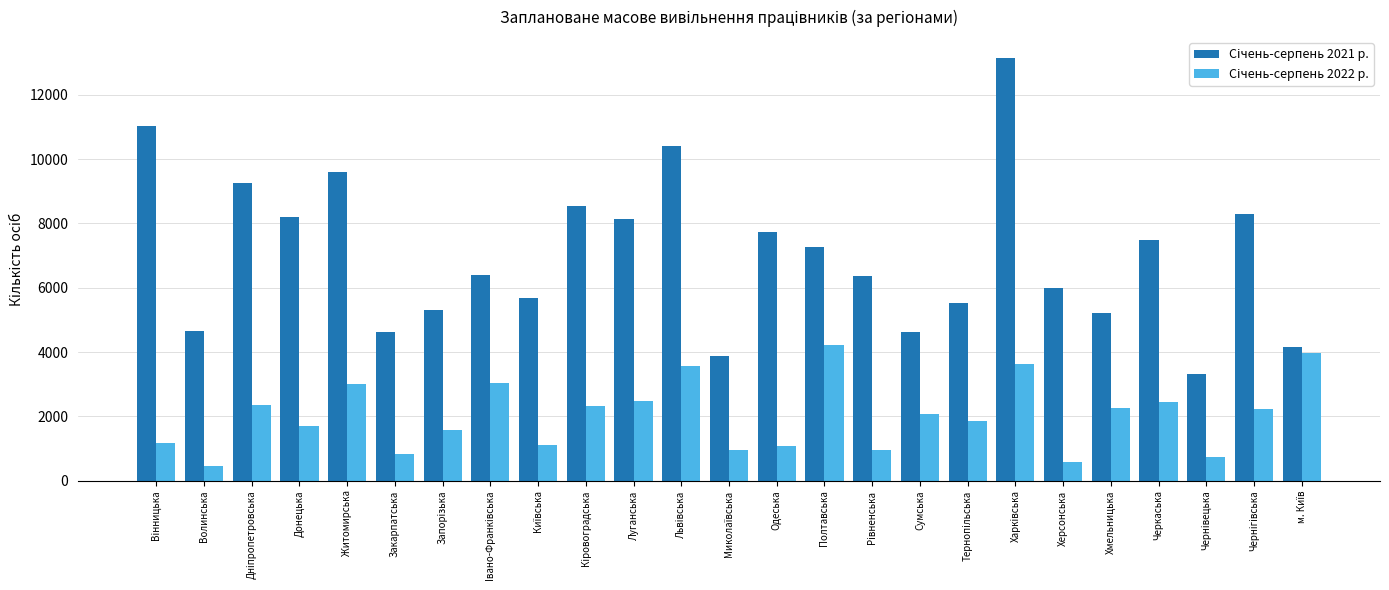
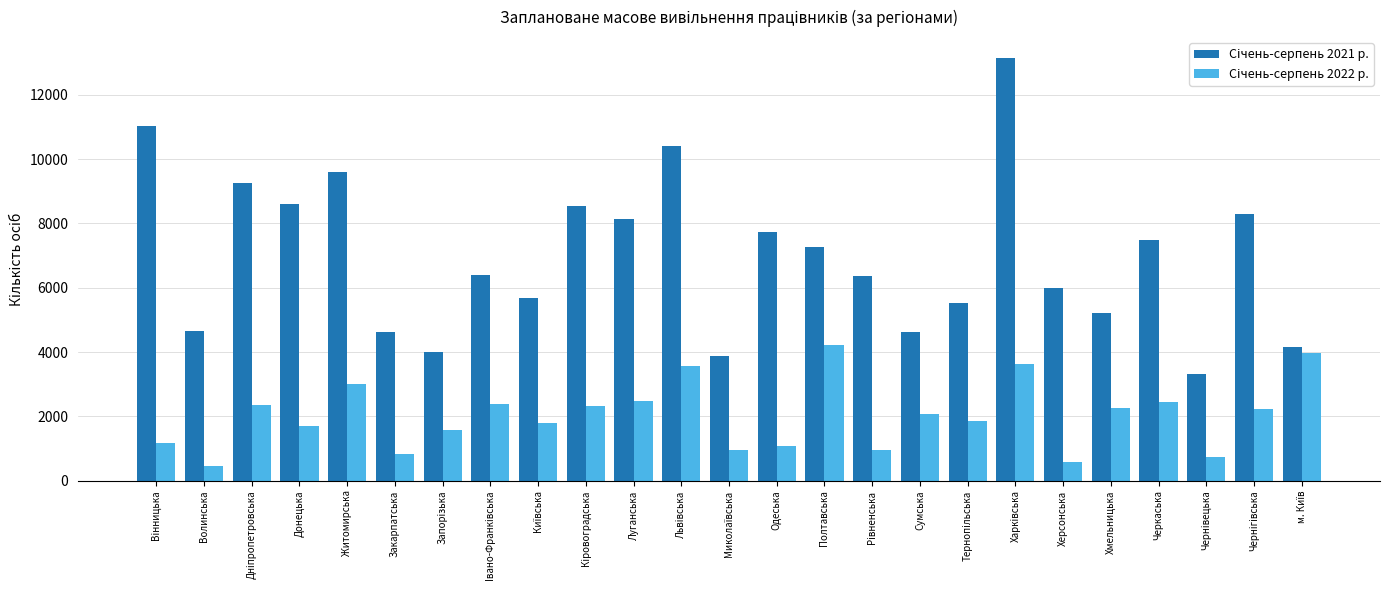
  {
    "Січень-серпень 2021 р.": {
      "Вінницька": 11000,
      "Волинська": 4700,
      "Дніпропетровська": 9200,
-     "Донецька": 8200,
+     "Донецька": 8600,
      "Житомирська": 9600,
      "Закарпатська": 4600,
-     "Запорізька": 5300,
+     "Запорізька": 4000,
      "Івано-Франківська": 6400,
      "Київська": 5700,
      "Кіровоградська": 8600,
      "Луганська": 8100,
      "Львівська": 10400,
      "Миколаївська": 3900,
      "Одеська": 7700,
      "Полтавська": 7300,
      "Рівненська": 6400,
      "Сумська": 4600,
      "Тернопільська": 5500,
      "Харківська": 13100,
      "Херсонська": 6000,
      "Хмельницька": 5200,
      "Черкаська": 7500,
      "Чернівецька": 3300,
      "Чернігівська": 8300,
      "м. Київ": 4200
    },
    "Січень-серпень 2022 р.": {
      "Вінницька": 1200,
      "Волинська": 500,
      "Дніпропетровська": 2300,
      "Донецька": 1700,
      "Житомирська": 3000,
      "Закарпатська": 800,
      "Запорізька": 1600,
-     "Івано-Франківська": 3000,
-     "Київська": 1100,
+     "Івано-Франківська": 2400,
+     "Київська": 1800,
      "Кіровоградська": 2300,
      "Луганська": 2500,
      "Львівська": 3600,
      "Миколаївська": 900,
      "Одеська": 1100,
      "Полтавська": 4200,
      "Рівненська": 900,
      "Сумська": 2100,
      "Тернопільська": 1900,
      "Харківська": 3600,
      "Херсонська": 600,
      "Хмельницька": 2300,
      "Черкаська": 2400,
      "Чернівецька": 700,
      "Чернігівська": 2200,
      "м. Київ": 4000
    }
  }
